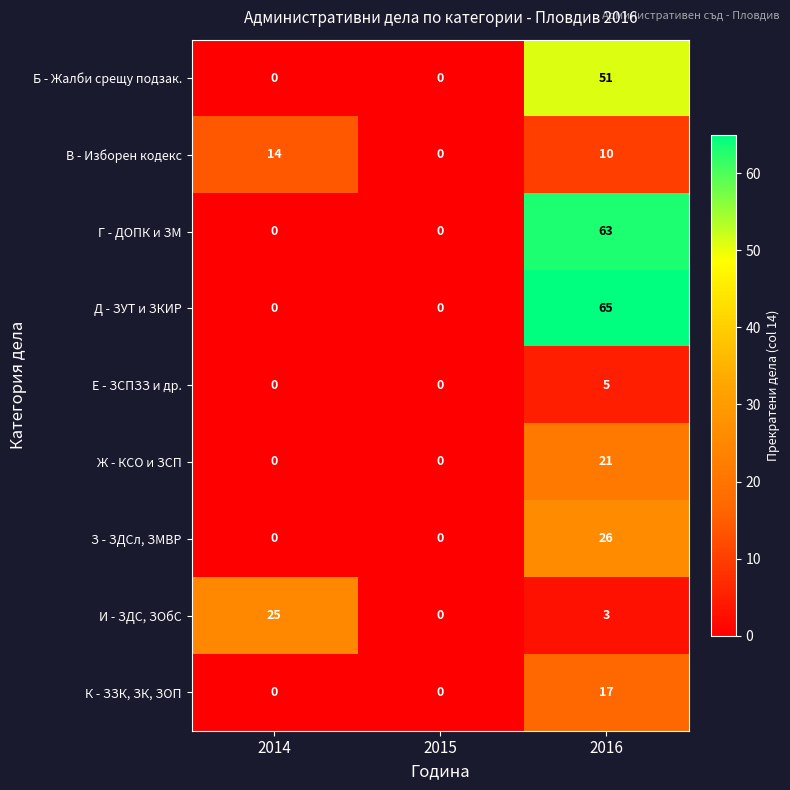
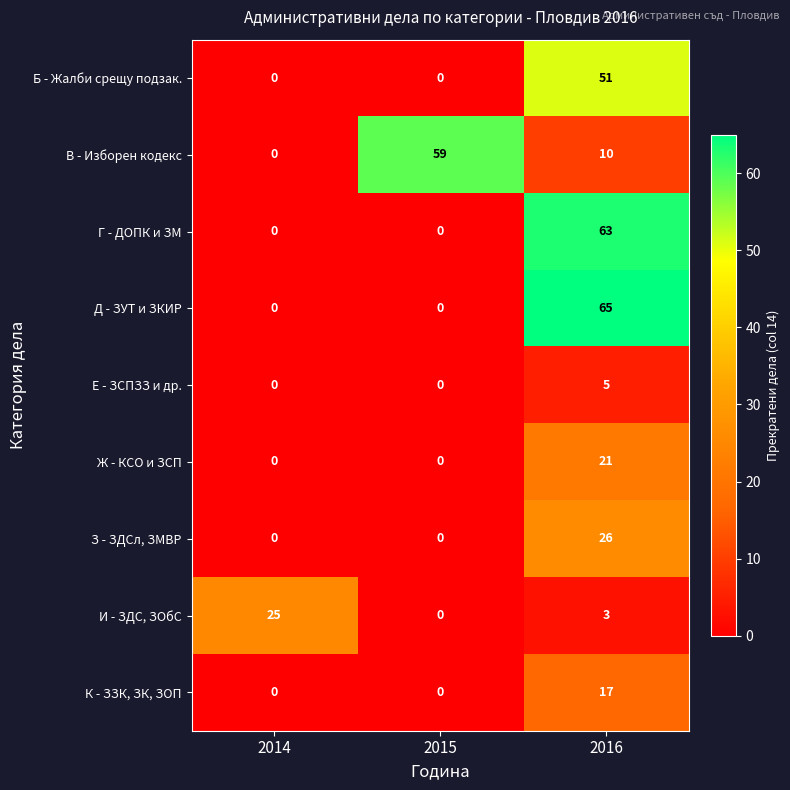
  {
    "Б - Жалби срещу подзак.": {
      "2014": 0,
      "2015": 0,
      "2016": 51
    },
    "В - Изборен кодекс": {
-     "2014": 14,
-     "2015": 0,
+     "2014": 0,
+     "2015": 59,
      "2016": 10
    },
    "Г - ДОПК и ЗМ": {
      "2014": 0,
      "2015": 0,
      "2016": 63
    },
    "Д - ЗУТ и ЗКИР": {
      "2014": 0,
      "2015": 0,
      "2016": 65
    },
    "Е - ЗСПЗЗ и др.": {
      "2014": 0,
      "2015": 0,
      "2016": 5
    },
    "Ж - КСО и ЗСП": {
      "2014": 0,
      "2015": 0,
      "2016": 21
    },
    "З - ЗДСл, ЗМВР": {
      "2014": 0,
      "2015": 0,
      "2016": 26
    },
    "И - ЗДС, ЗОбС": {
      "2014": 25,
      "2015": 0,
      "2016": 3
    },
    "К - ЗЗК, ЗК, ЗОП": {
      "2014": 0,
      "2015": 0,
      "2016": 17
    }
  }
